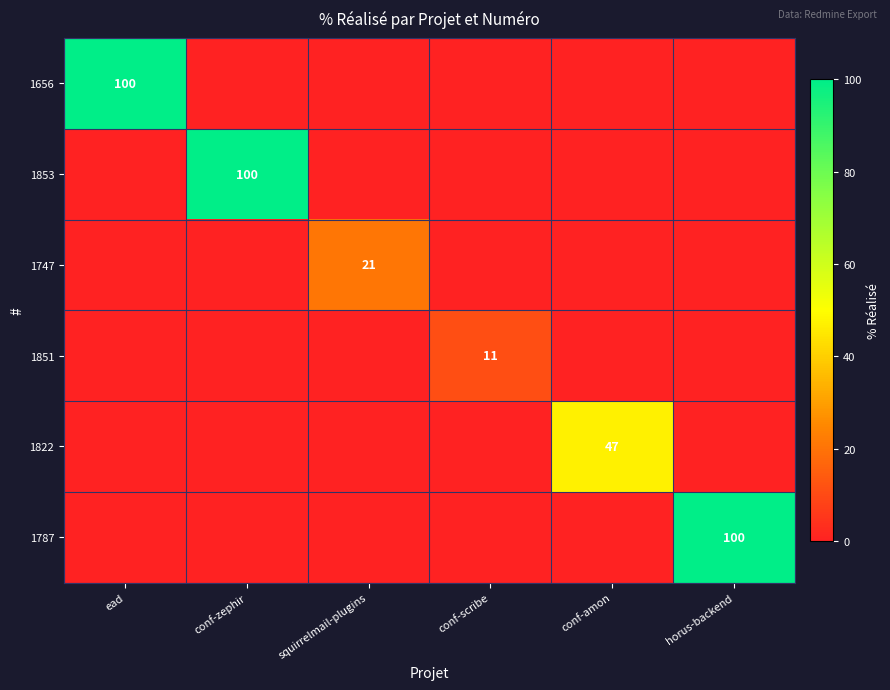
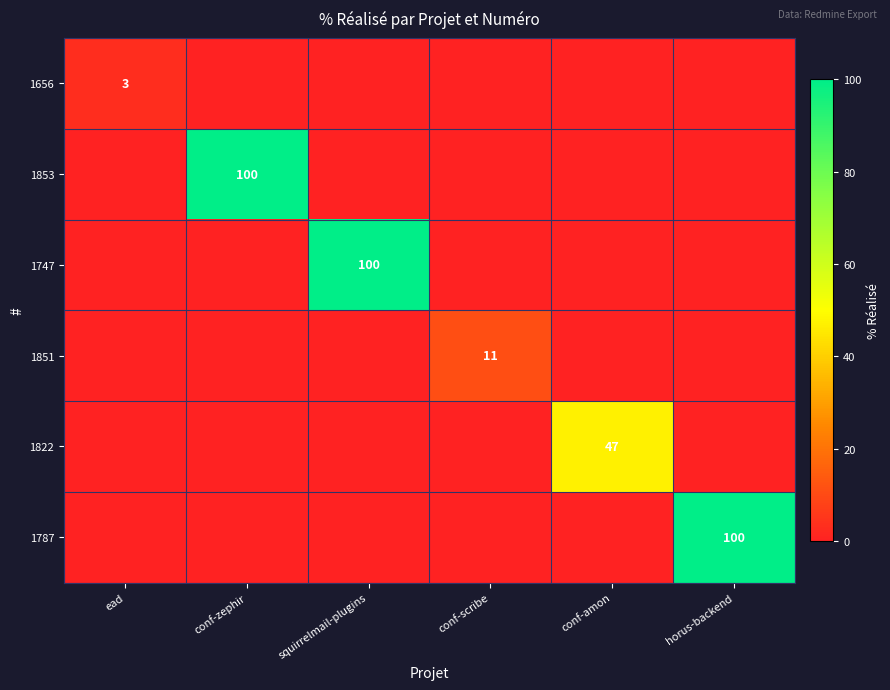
  {
    "1656": {
-     "ead": 100
+     "ead": 3
    },
    "1853": {
      "conf-zephir": 100
    },
    "1747": {
-     "squirrelmail-plugins": 21
+     "squirrelmail-plugins": 100
    },
    "1851": {
      "conf-scribe": 11
    },
    "1822": {
      "conf-amon": 47
    },
    "1787": {
      "horus-backend": 100
    }
  }
